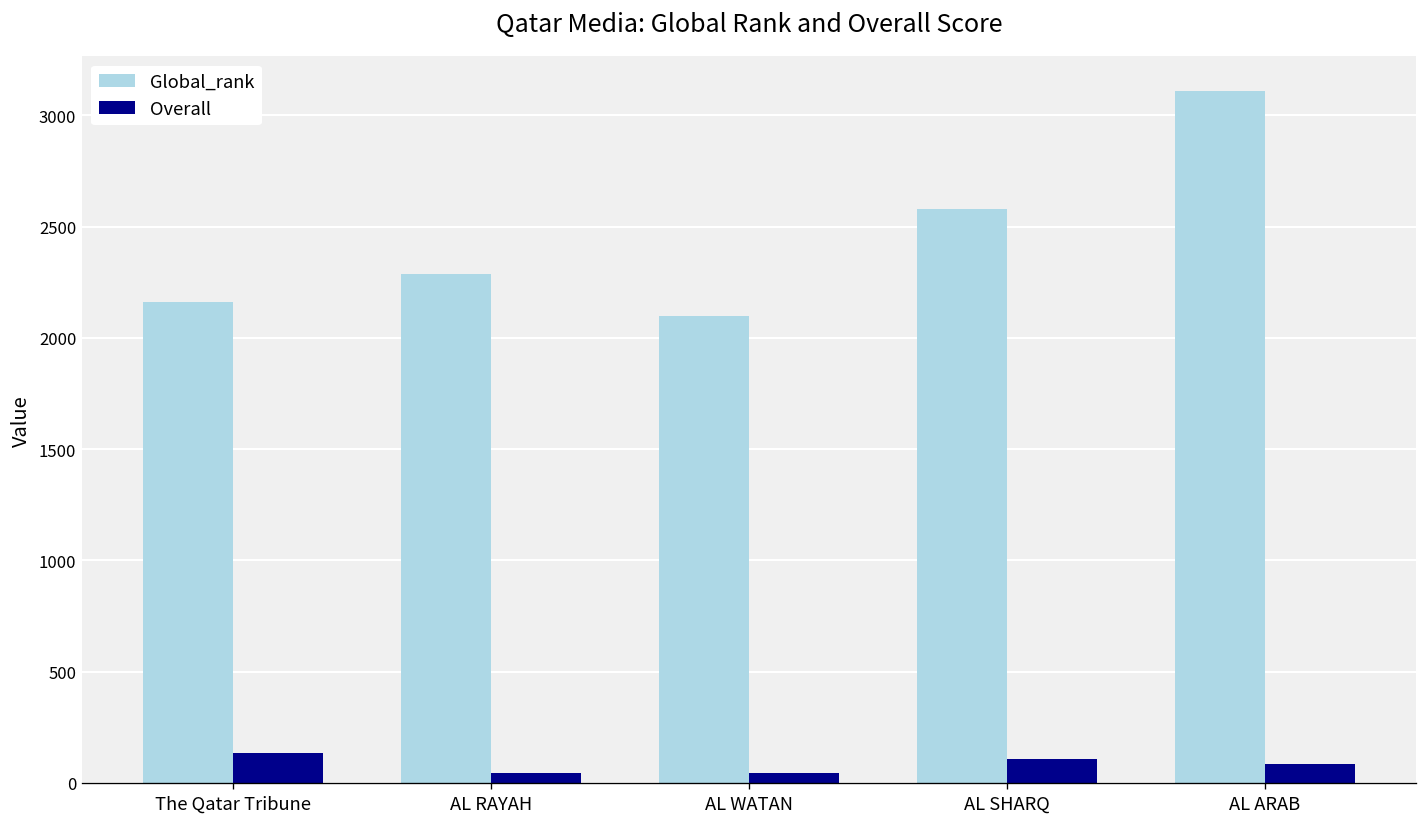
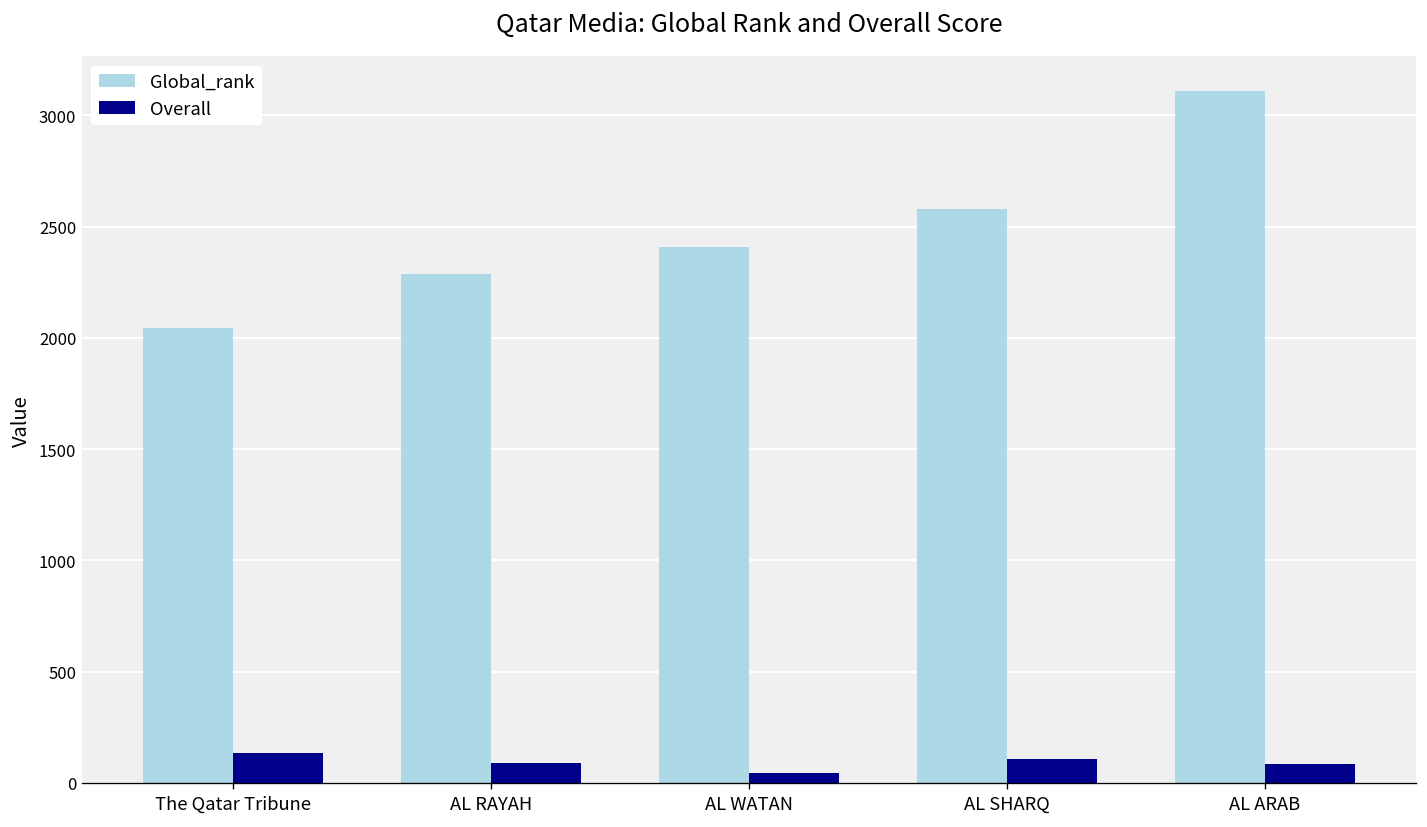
  {
    "Global_rank": {
-     "The Qatar Tribune": 2160,
+     "The Qatar Tribune": 2050,
      "AL RAYAH": 2290,
-     "AL WATAN": 2100,
+     "AL WATAN": 2410,
      "AL SHARQ": 2580,
      "AL ARAB": 3110
    },
    "Overall": {
      "The Qatar Tribune": 130,
-     "AL RAYAH": 40,
+     "AL RAYAH": 90,
      "AL WATAN": 40,
      "AL SHARQ": 110,
      "AL ARAB": 90
    }
  }
